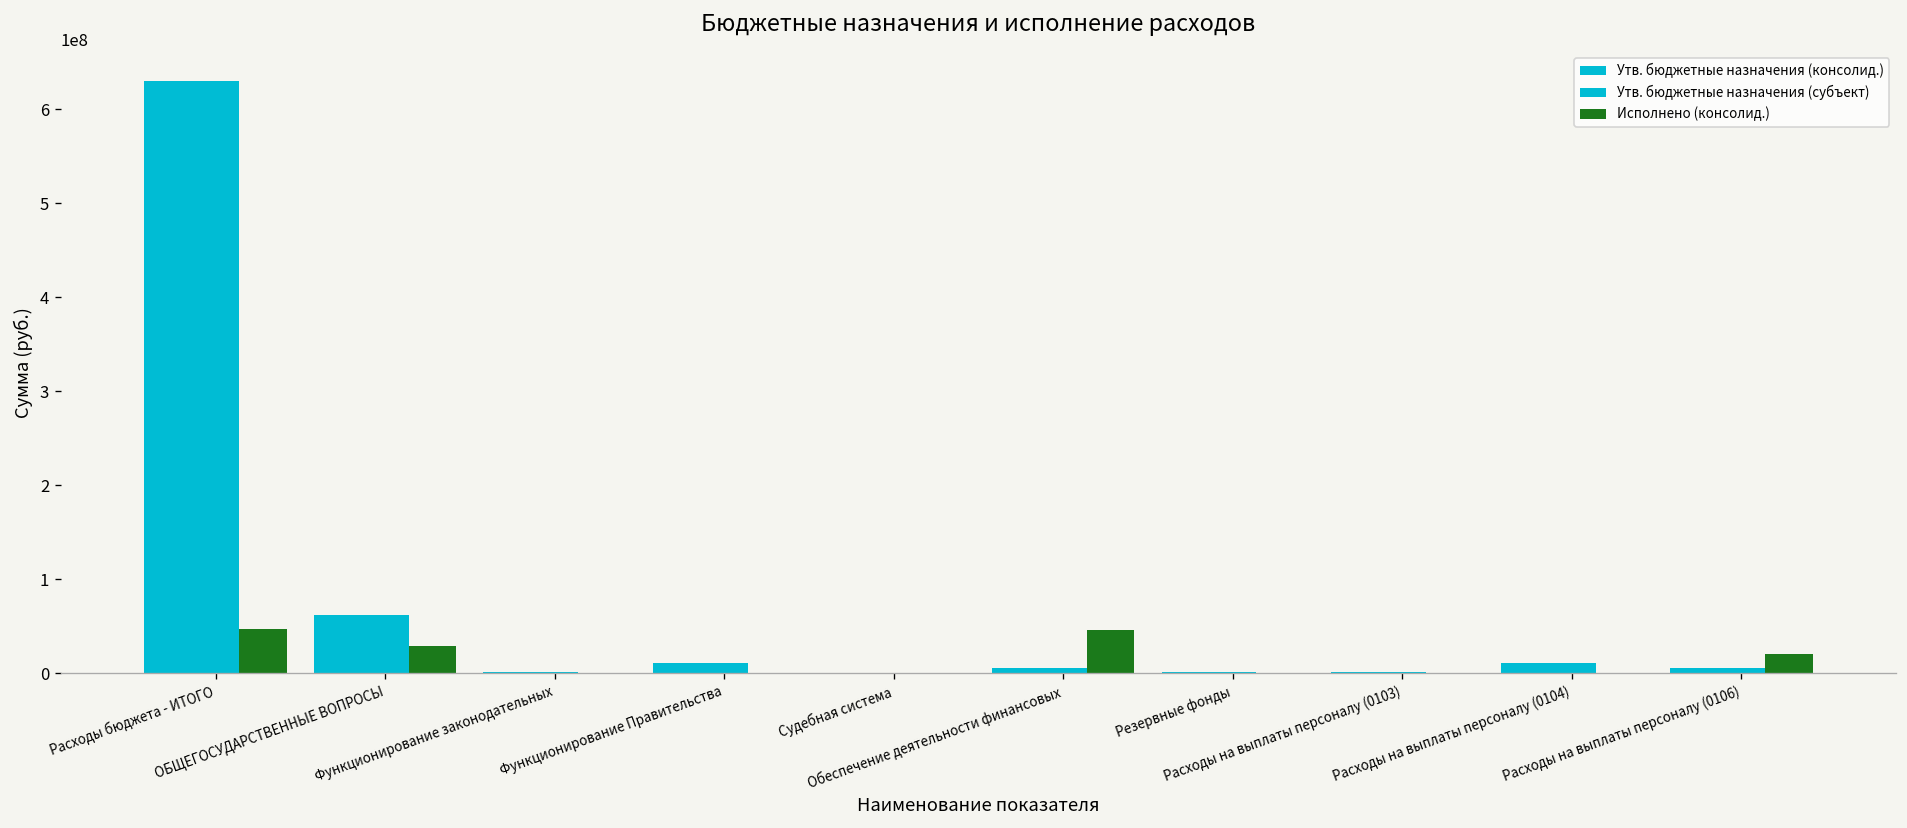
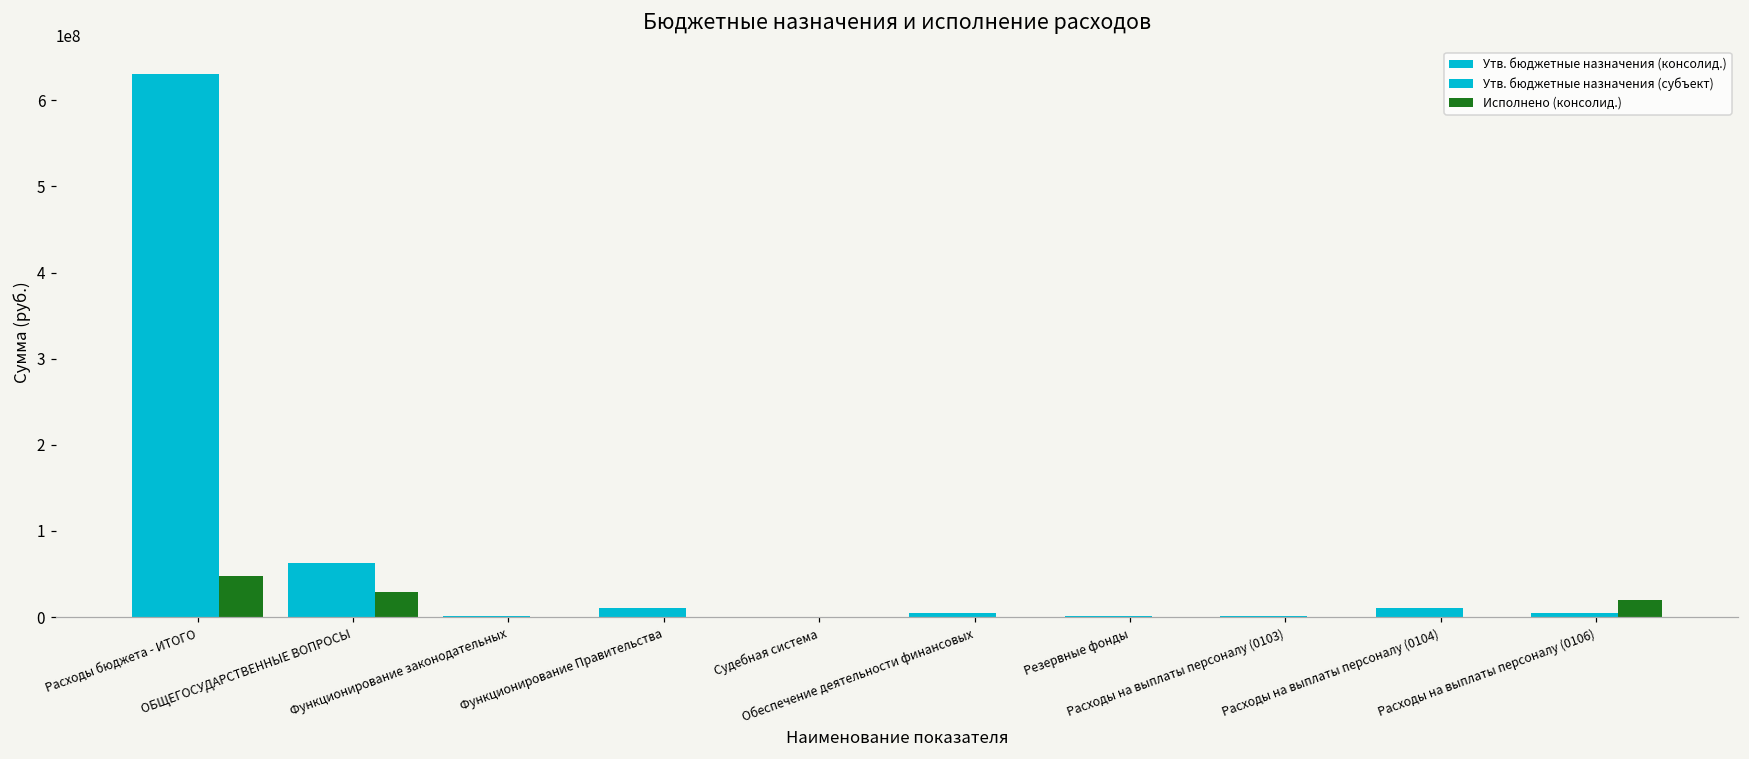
  {
    "Исполнено (консолид.)": {
      "Расходы бюджета - ИТОГО": 50000000,
      "ОБЩЕГОСУДАРСТВЕННЫЕ ВОПРОСЫ": 30000000,
      "Судебная система": 0,
-     "Обеспечение деятельности финансовых": 50000000,
+     "Обеспечение деятельности финансовых": 0,
      "Резервные фонды": 0,
      "Расходы на выплаты персоналу (0106)": 20000000
    }
  }
